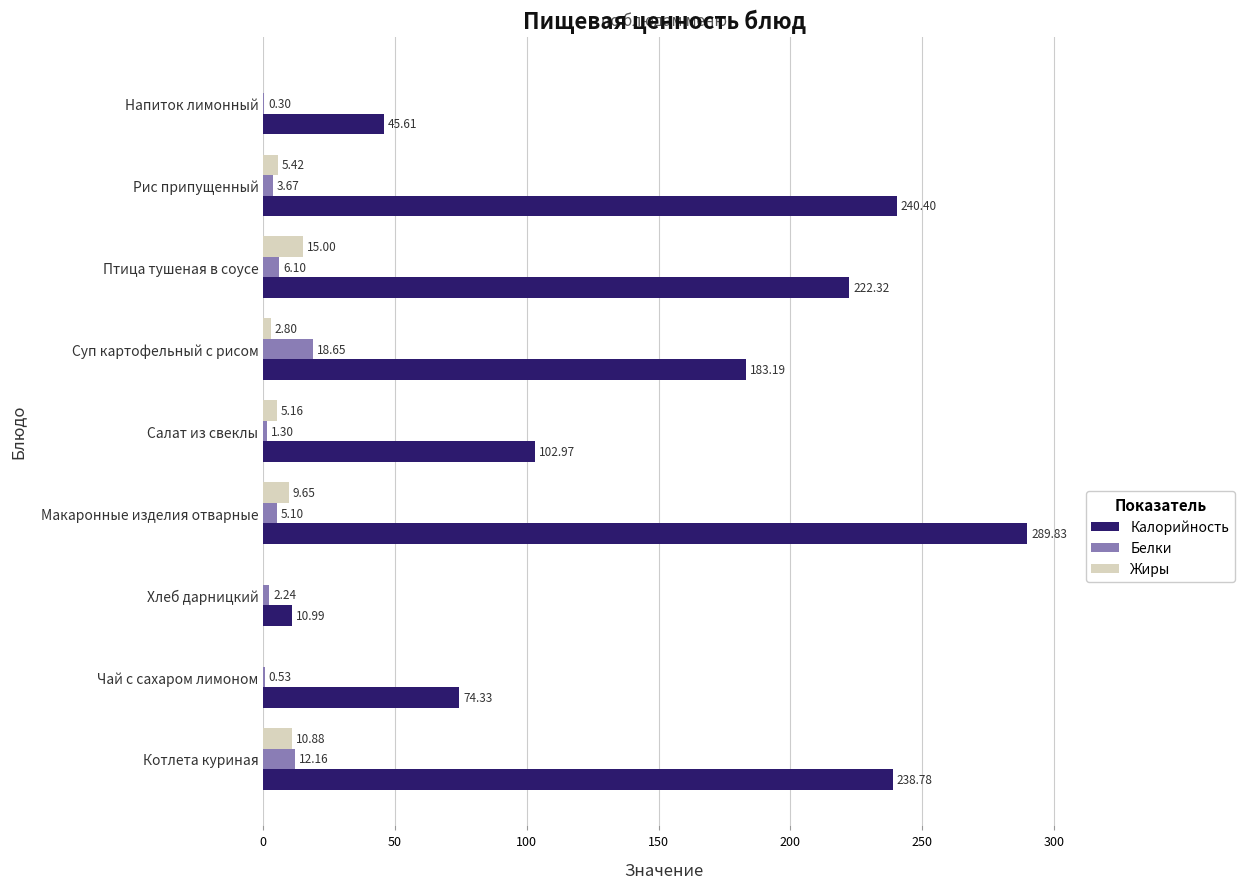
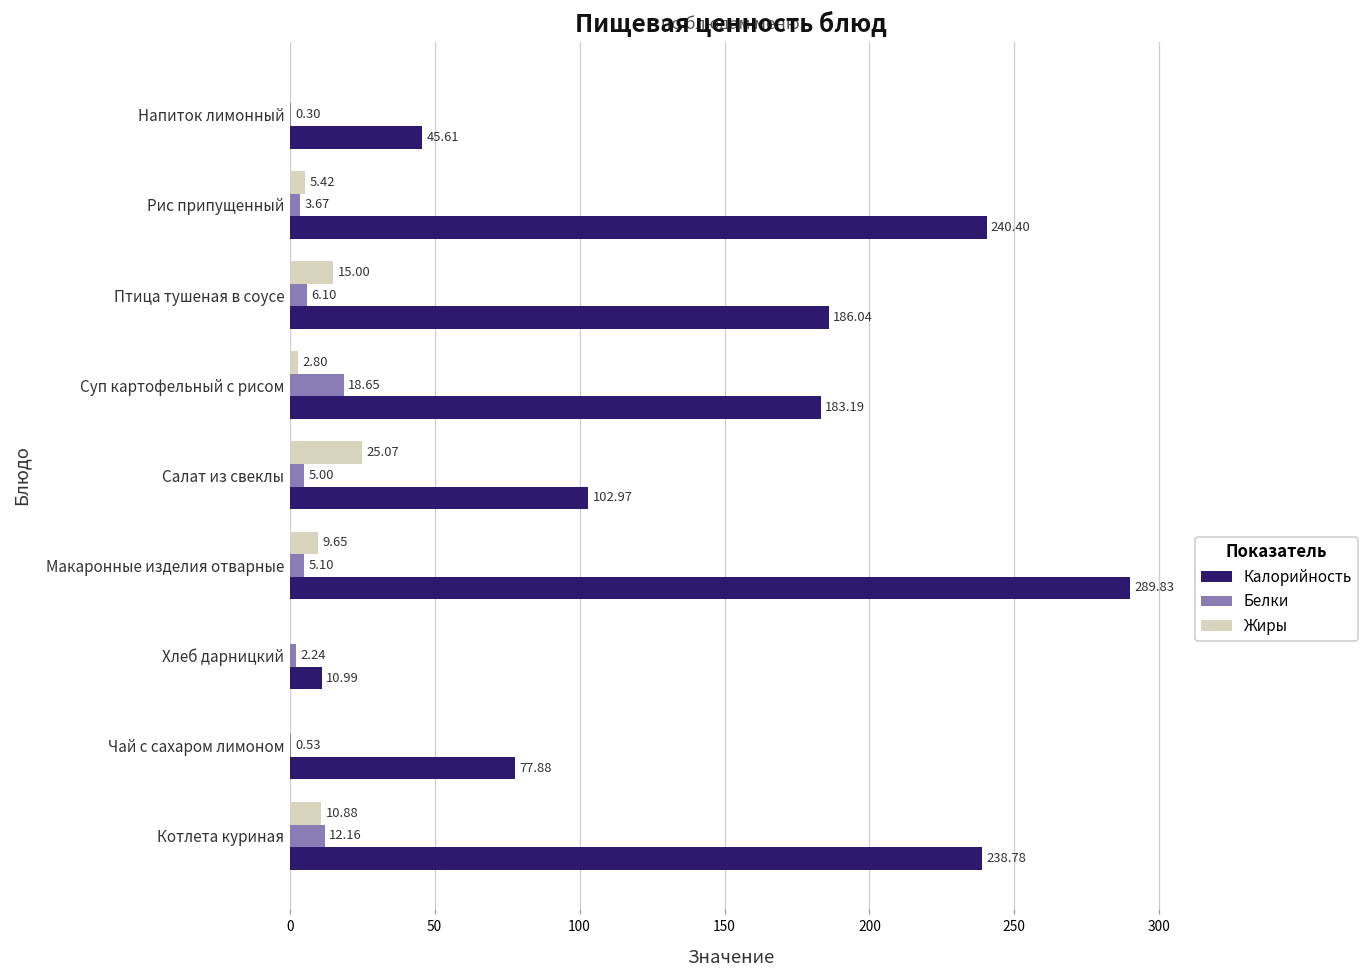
  {
    "Калорийность": {
      "Напиток лимонный": 45.61,
      "Рис припущенный": 240.40,
-     "Птица тушеная в соусе": 222.32,
+     "Птица тушеная в соусе": 186.04,
      "Суп картофельный с рисом": 183.19,
      "Салат из свеклы": 102.97,
      "Макаронные изделия отварные": 289.83,
      "Хлеб дарницкий": 10.99,
-     "Чай с сахаром лимоном": 74.33,
+     "Чай с сахаром лимоном": 77.88,
      "Котлета куриная": 238.78
    },
    "Белки": {
      "Напиток лимонный": 0.30,
      "Рис припущенный": 3.67,
      "Птица тушеная в соусе": 6.10,
      "Суп картофельный с рисом": 18.65,
-     "Салат из свеклы": 1.30,
+     "Салат из свеклы": 5.00,
      "Макаронные изделия отварные": 5.10,
      "Хлеб дарницкий": 2.24,
      "Чай с сахаром лимоном": 0.53,
      "Котлета куриная": 12.16
    },
    "Жиры": {
      "Рис припущенный": 5.42,
      "Птица тушеная в соусе": 15.00,
      "Суп картофельный с рисом": 2.80,
-     "Салат из свеклы": 5.16,
+     "Салат из свеклы": 25.07,
      "Макаронные изделия отварные": 9.65,
      "Котлета куриная": 10.88
    }
  }
